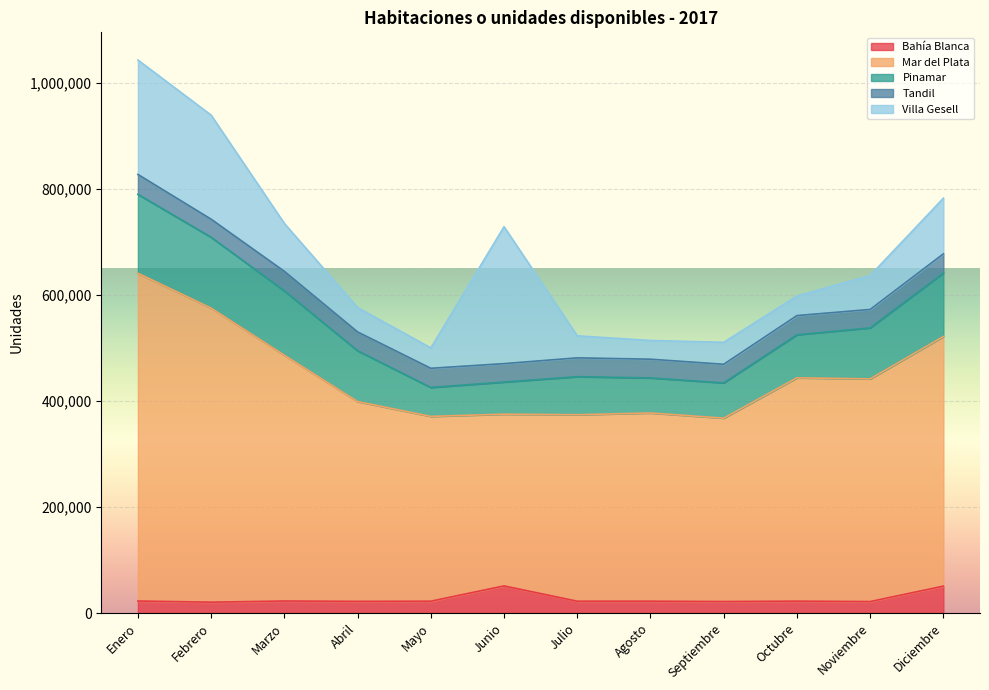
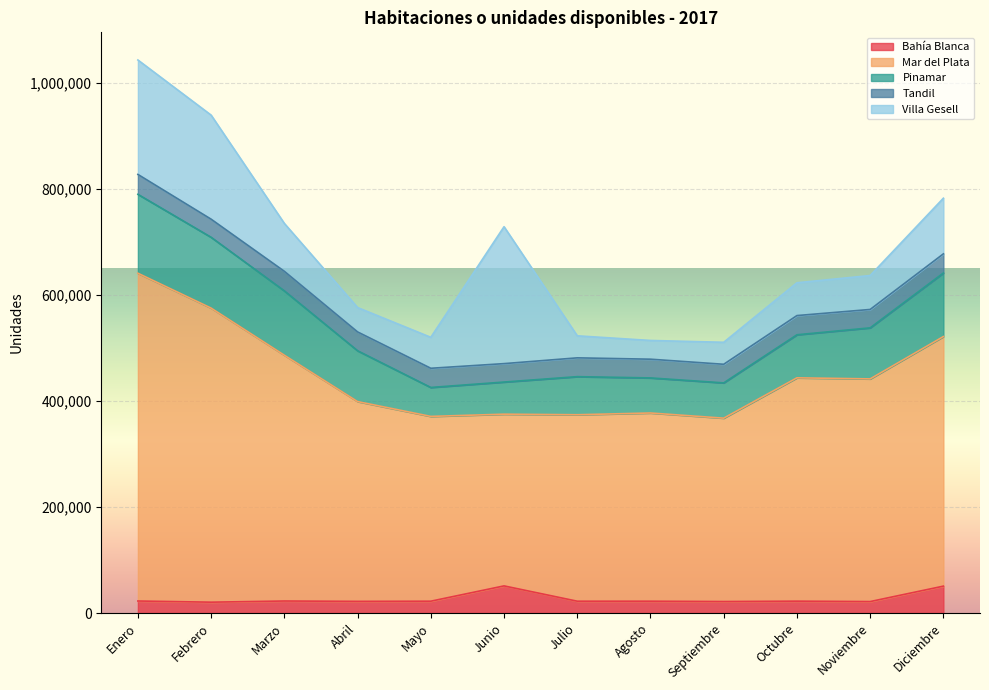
  {
    "Bahía Blanca": {
      "Enero": "20,000",
      "Febrero": "20,000",
      "Marzo": "20,000",
      "Abril": "20,000",
      "Mayo": "20,000",
      "Junio": "50,000",
      "Julio": "20,000",
      "Agosto": "20,000",
      "Septiembre": "20,000",
      "Octubre": "20,000",
      "Noviembre": "20,000",
      "Diciembre": "50,000"
    },
    "Mar del Plata": {
      "Enero": "620,000",
      "Febrero": "550,000",
      "Marzo": "460,000",
      "Abril": "380,000",
      "Mayo": "350,000",
      "Junio": "320,000",
      "Julio": "350,000",
      "Agosto": "360,000",
      "Septiembre": "350,000",
      "Octubre": "420,000",
      "Noviembre": "420,000",
      "Diciembre": "470,000"
    },
    "Villa Gesell": {
      "Enero": "220,000",
      "Febrero": "200,000",
      "Marzo": "90,000",
      "Abril": "50,000",
-     "Mayo": "40,000",
+     "Mayo": "60,000",
      "Junio": "260,000",
      "Julio": "40,000",
      "Agosto": "40,000",
      "Septiembre": "40,000",
-     "Octubre": "40,000",
+     "Octubre": "60,000",
      "Noviembre": "60,000",
      "Diciembre": "100,000"
    }
  }
